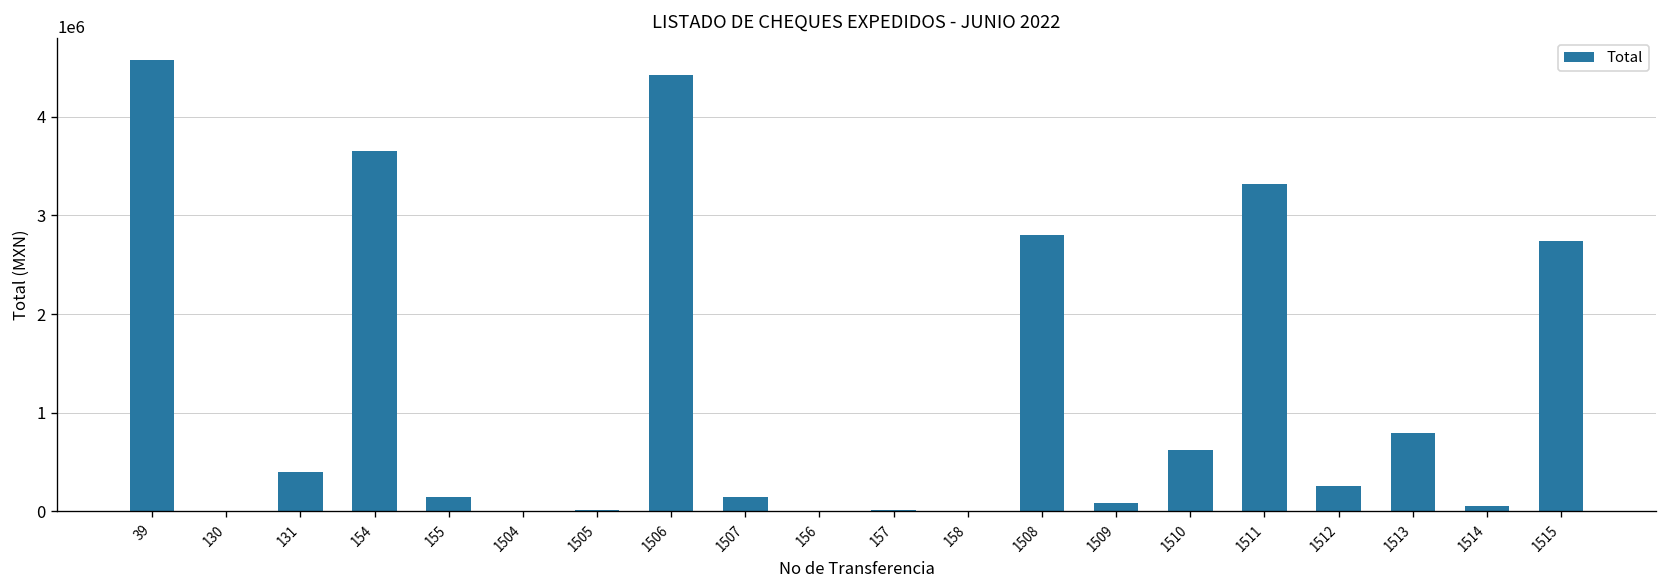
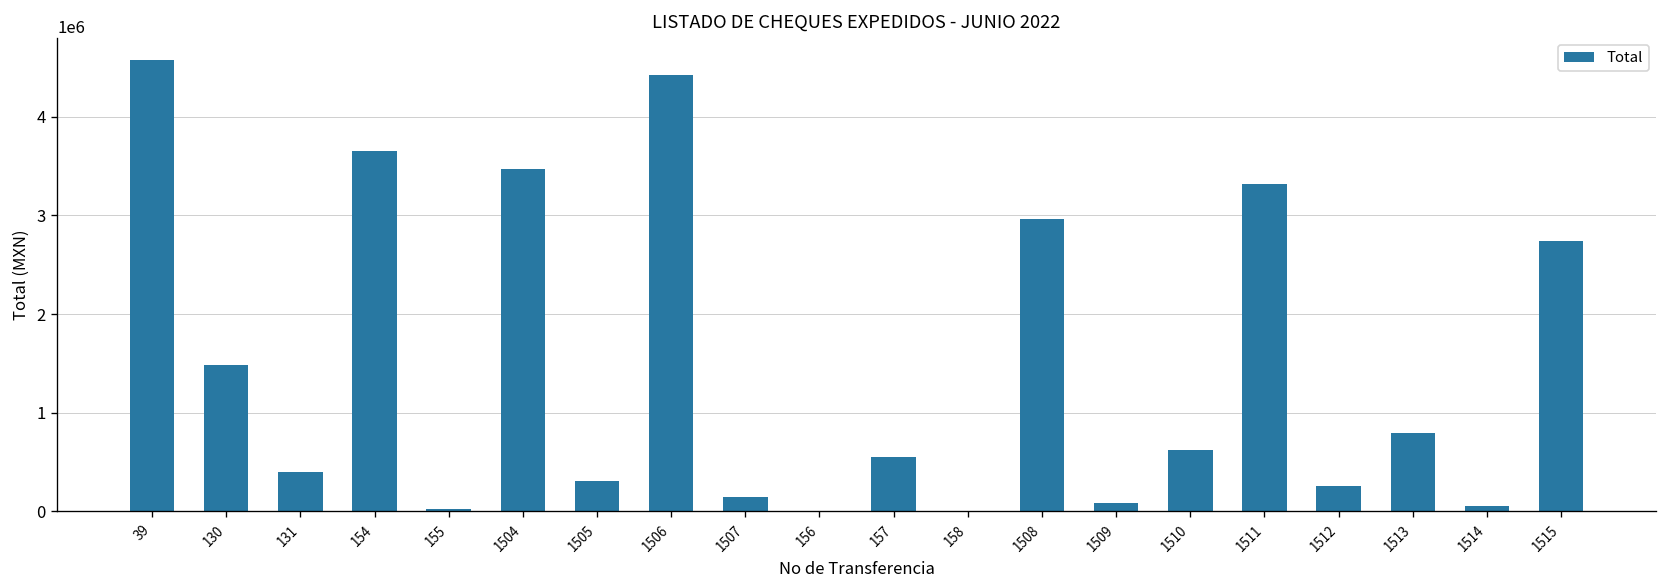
  {
    "39": 4600000,
-   "130": 0,
+   "130": 1500000,
    "131": 400000,
    "154": 3600000,
-   "155": 100000,
-   "1504": 0,
-   "1505": 0,
+   "155": 0,
+   "1504": 3500000,
+   "1505": 300000,
    "1506": 4400000,
    "1507": 100000,
-   "157": 0,
-   "1508": 2800000,
+   "157": 600000,
+   "1508": 3000000,
    "1509": 100000,
    "1510": 600000,
    "1511": 3300000,
    "1512": 300000,
    "1513": 800000,
    "1514": 100000,
    "1515": 2700000
  }
